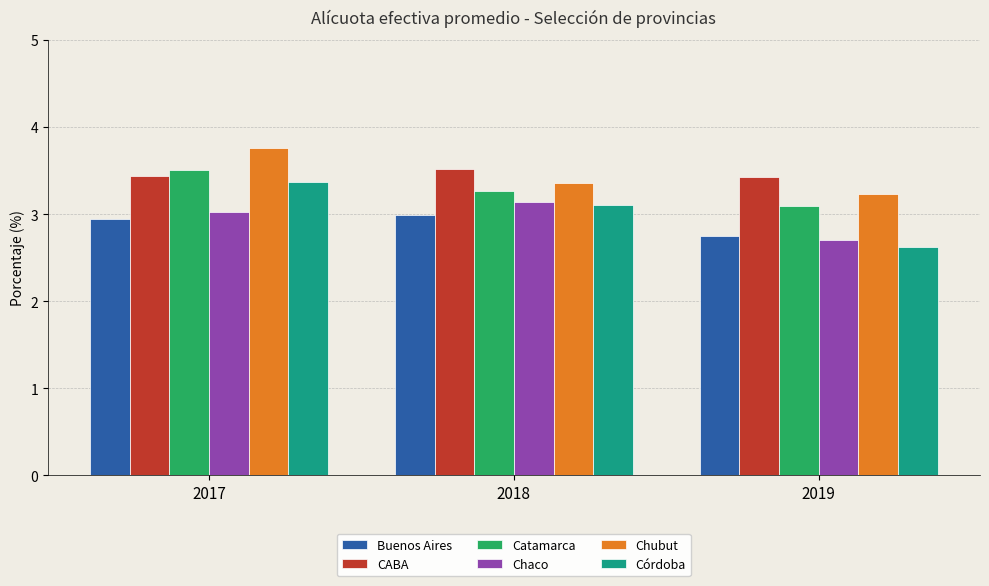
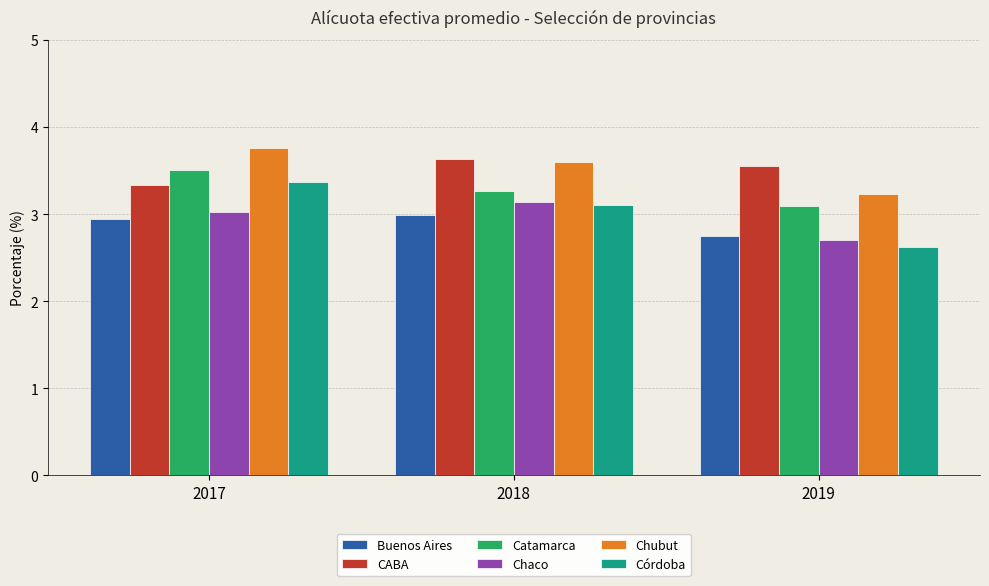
  {
    "Buenos Aires": {
      "2017": 2.9,
      "2018": 3.0,
      "2019": 2.8
    },
    "CABA": {
-     "2017": 3.4,
-     "2018": 3.5,
-     "2019": 3.4
+     "2017": 3.3,
+     "2018": 3.6,
+     "2019": 3.6
    },
    "Chaco": {
      "2017": 3.0,
      "2018": 3.1,
      "2019": 2.7
    },
    "Chubut": {
      "2017": 3.8,
-     "2018": 3.4,
+     "2018": 3.6,
      "2019": 3.2
    }
  }
